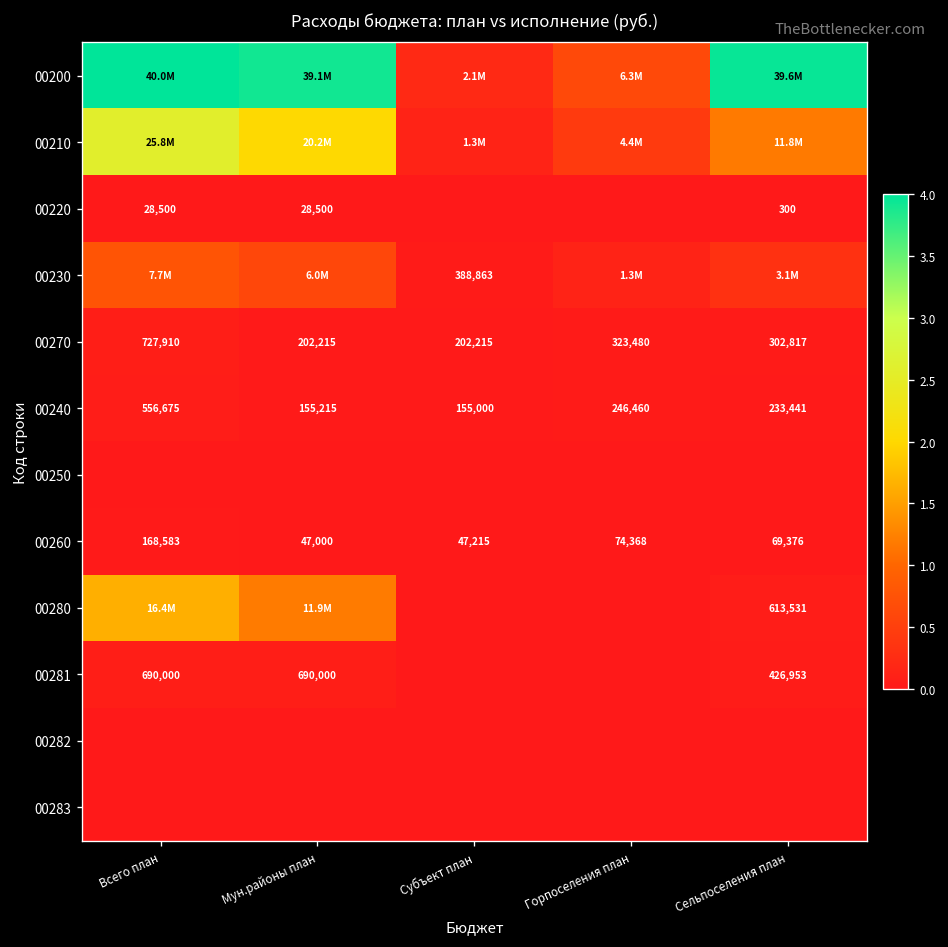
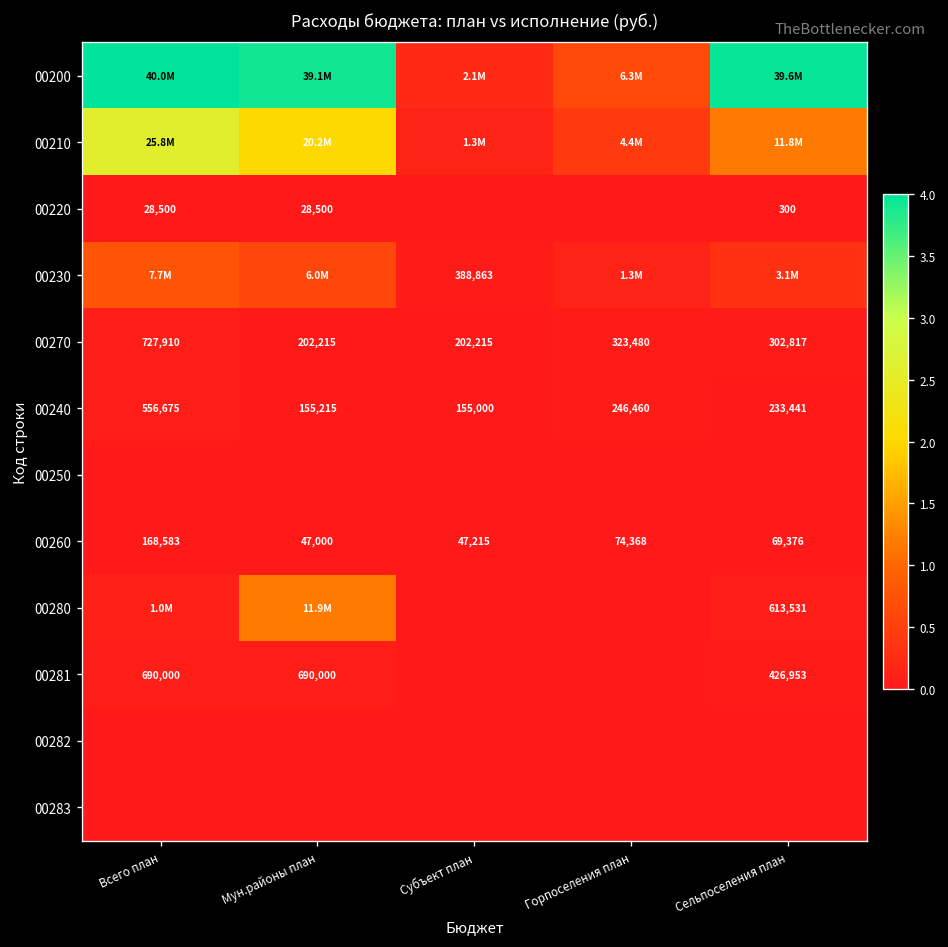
  {
    "00200": {
      "Всего план": "40.0M",
      "Мун.районы план": "39.1M",
      "Субъект план": "2.1M",
      "Горпоселения план": "6.3M",
      "Сельпоселения план": "39.6M"
    },
    "00210": {
      "Всего план": "25.8M",
      "Мун.районы план": "20.2M",
      "Субъект план": "1.3M",
      "Горпоселения план": "4.4M",
      "Сельпоселения план": "11.8M"
    },
    "00220": {
      "Всего план": "28,500",
      "Мун.районы план": "28,500",
      "Сельпоселения план": "300"
    },
    "00230": {
      "Всего план": "7.7M",
      "Мун.районы план": "6.0M",
      "Субъект план": "388,863",
      "Горпоселения план": "1.3M",
      "Сельпоселения план": "3.1M"
    },
    "00270": {
      "Всего план": "727,910",
      "Мун.районы план": "202,215",
      "Субъект план": "202,215",
      "Горпоселения план": "323,480",
      "Сельпоселения план": "302,817"
    },
    "00240": {
      "Всего план": "556,675",
      "Мун.районы план": "155,215",
      "Субъект план": "155,000",
      "Горпоселения план": "246,460",
      "Сельпоселения план": "233,441"
    },
    "00260": {
      "Всего план": "168,583",
      "Мун.районы план": "47,000",
      "Субъект план": "47,215",
      "Горпоселения план": "74,368",
      "Сельпоселения план": "69,376"
    },
    "00280": {
-     "Всего план": "16.4M",
+     "Всего план": "1.0M",
      "Мун.районы план": "11.9M",
      "Сельпоселения план": "613,531"
    },
    "00281": {
      "Всего план": "690,000",
      "Мун.районы план": "690,000",
      "Сельпоселения план": "426,953"
    }
  }
